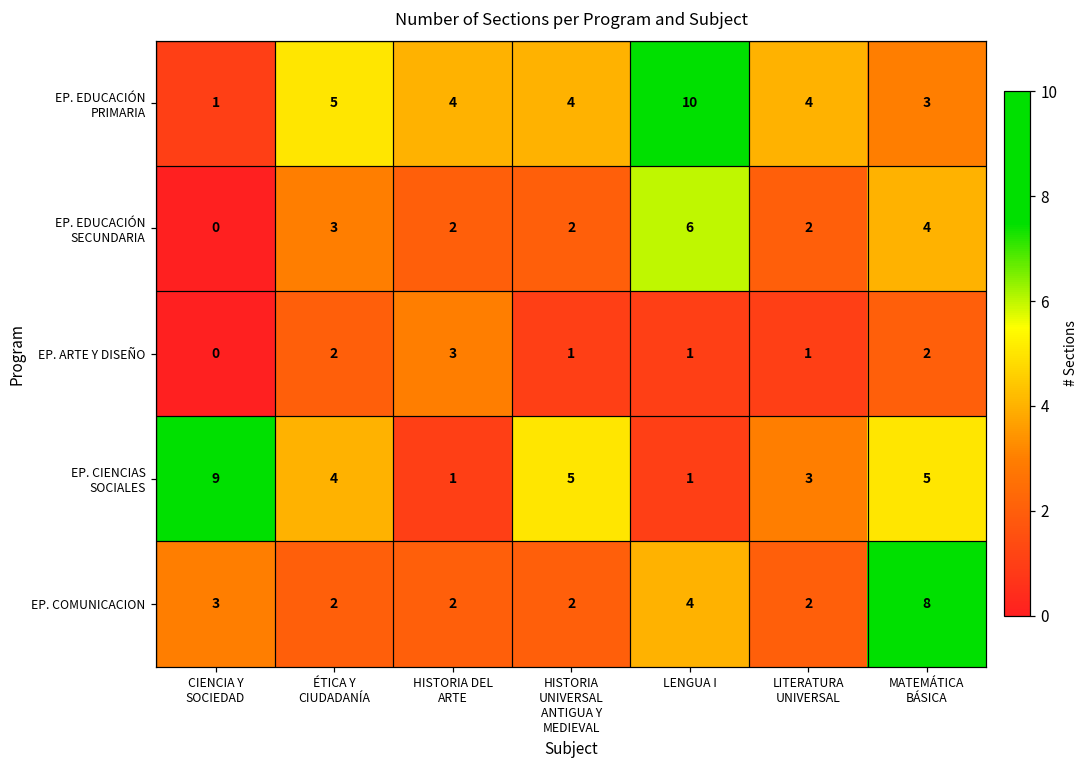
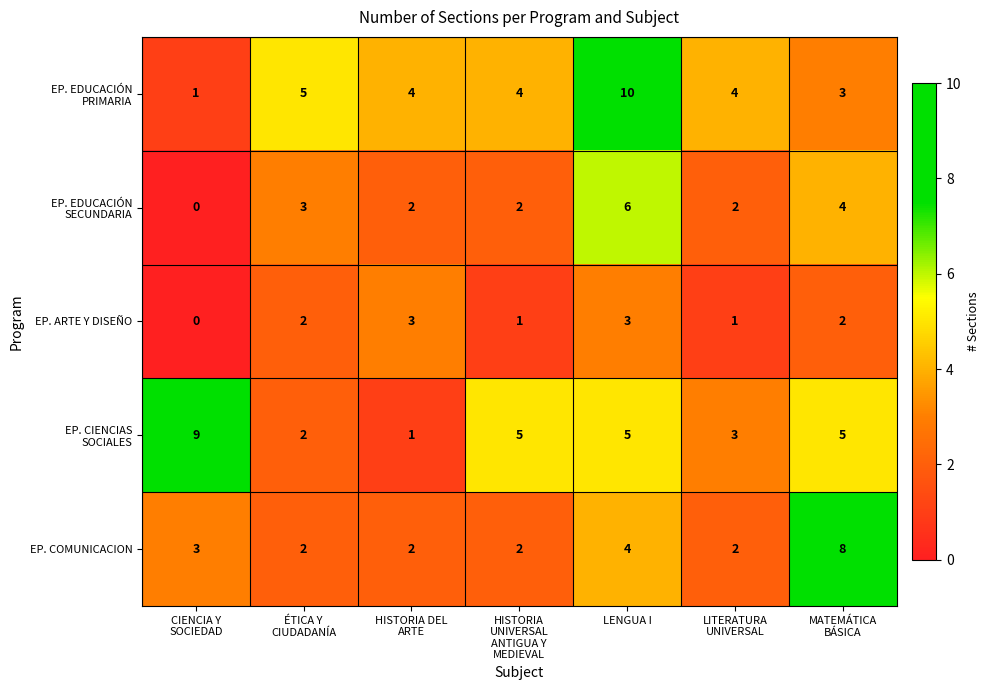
  {
    "EP. EDUCACIÓN PRIMARIA": {
      "CIENCIA Y SOCIEDAD": 1,
      "ÉTICA Y CIUDADANÍA": 5,
      "HISTORIA DEL ARTE": 4,
      "HISTORIA UNIVERSAL ANTIGUA Y MEDIEVAL": 4,
      "LENGUA I": 10,
      "LITERATURA UNIVERSAL": 4,
      "MATEMÁTICA BÁSICA": 3
    },
    "EP. EDUCACIÓN SECUNDARIA": {
      "CIENCIA Y SOCIEDAD": 0,
      "ÉTICA Y CIUDADANÍA": 3,
      "HISTORIA DEL ARTE": 2,
      "HISTORIA UNIVERSAL ANTIGUA Y MEDIEVAL": 2,
      "LENGUA I": 6,
      "LITERATURA UNIVERSAL": 2,
      "MATEMÁTICA BÁSICA": 4
    },
    "EP. ARTE Y DISEÑO": {
      "CIENCIA Y SOCIEDAD": 0,
      "ÉTICA Y CIUDADANÍA": 2,
      "HISTORIA DEL ARTE": 3,
      "HISTORIA UNIVERSAL ANTIGUA Y MEDIEVAL": 1,
-     "LENGUA I": 1,
+     "LENGUA I": 3,
      "LITERATURA UNIVERSAL": 1,
      "MATEMÁTICA BÁSICA": 2
    },
    "EP. CIENCIAS SOCIALES": {
      "CIENCIA Y SOCIEDAD": 9,
-     "ÉTICA Y CIUDADANÍA": 4,
+     "ÉTICA Y CIUDADANÍA": 2,
      "HISTORIA DEL ARTE": 1,
      "HISTORIA UNIVERSAL ANTIGUA Y MEDIEVAL": 5,
-     "LENGUA I": 1,
+     "LENGUA I": 5,
      "LITERATURA UNIVERSAL": 3,
      "MATEMÁTICA BÁSICA": 5
    },
    "EP. COMUNICACION": {
      "CIENCIA Y SOCIEDAD": 3,
      "ÉTICA Y CIUDADANÍA": 2,
      "HISTORIA DEL ARTE": 2,
      "HISTORIA UNIVERSAL ANTIGUA Y MEDIEVAL": 2,
      "LENGUA I": 4,
      "LITERATURA UNIVERSAL": 2,
      "MATEMÁTICA BÁSICA": 8
    }
  }
